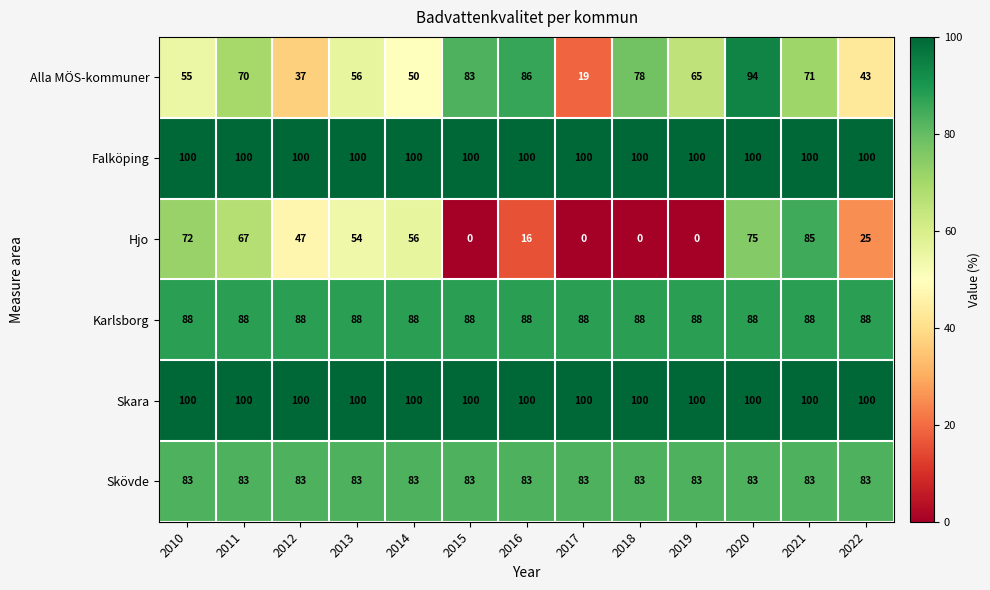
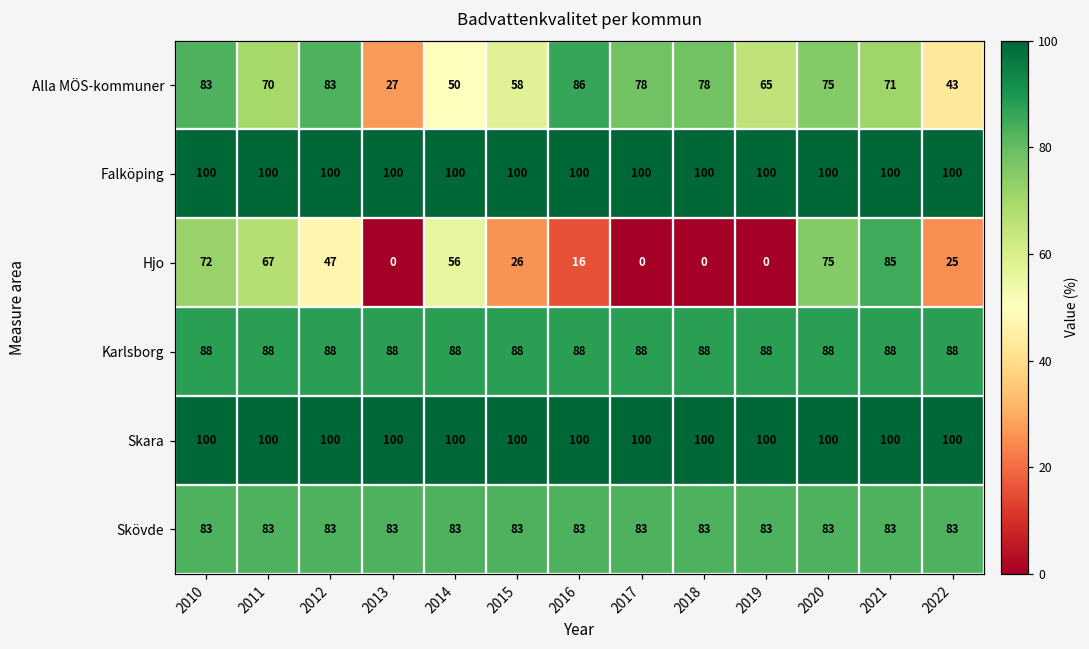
  {
    "Alla MÖS-kommuner": {
-     "2010": 55,
+     "2010": 83,
      "2011": 70,
-     "2012": 37,
-     "2013": 56,
+     "2012": 83,
+     "2013": 27,
      "2014": 50,
-     "2015": 83,
+     "2015": 58,
      "2016": 86,
-     "2017": 19,
+     "2017": 78,
      "2018": 78,
      "2019": 65,
-     "2020": 94,
+     "2020": 75,
      "2021": 71,
      "2022": 43
    },
    "Falköping": {
      "2010": 100,
      "2011": 100,
      "2012": 100,
      "2013": 100,
      "2014": 100,
      "2015": 100,
      "2016": 100,
      "2017": 100,
      "2018": 100,
      "2019": 100,
      "2020": 100,
      "2021": 100,
      "2022": 100
    },
    "Hjo": {
      "2010": 72,
      "2011": 67,
      "2012": 47,
-     "2013": 54,
+     "2013": 0,
      "2014": 56,
-     "2015": 0,
+     "2015": 26,
      "2016": 16,
      "2017": 0,
      "2018": 0,
      "2019": 0,
      "2020": 75,
      "2021": 85,
      "2022": 25
    },
    "Karlsborg": {
      "2010": 88,
      "2011": 88,
      "2012": 88,
      "2013": 88,
      "2014": 88,
      "2015": 88,
      "2016": 88,
      "2017": 88,
      "2018": 88,
      "2019": 88,
      "2020": 88,
      "2021": 88,
      "2022": 88
    },
    "Skara": {
      "2010": 100,
      "2011": 100,
      "2012": 100,
      "2013": 100,
      "2014": 100,
      "2015": 100,
      "2016": 100,
      "2017": 100,
      "2018": 100,
      "2019": 100,
      "2020": 100,
      "2021": 100,
      "2022": 100
    },
    "Skövde": {
      "2010": 83,
      "2011": 83,
      "2012": 83,
      "2013": 83,
      "2014": 83,
      "2015": 83,
      "2016": 83,
      "2017": 83,
      "2018": 83,
      "2019": 83,
      "2020": 83,
      "2021": 83,
      "2022": 83
    }
  }
